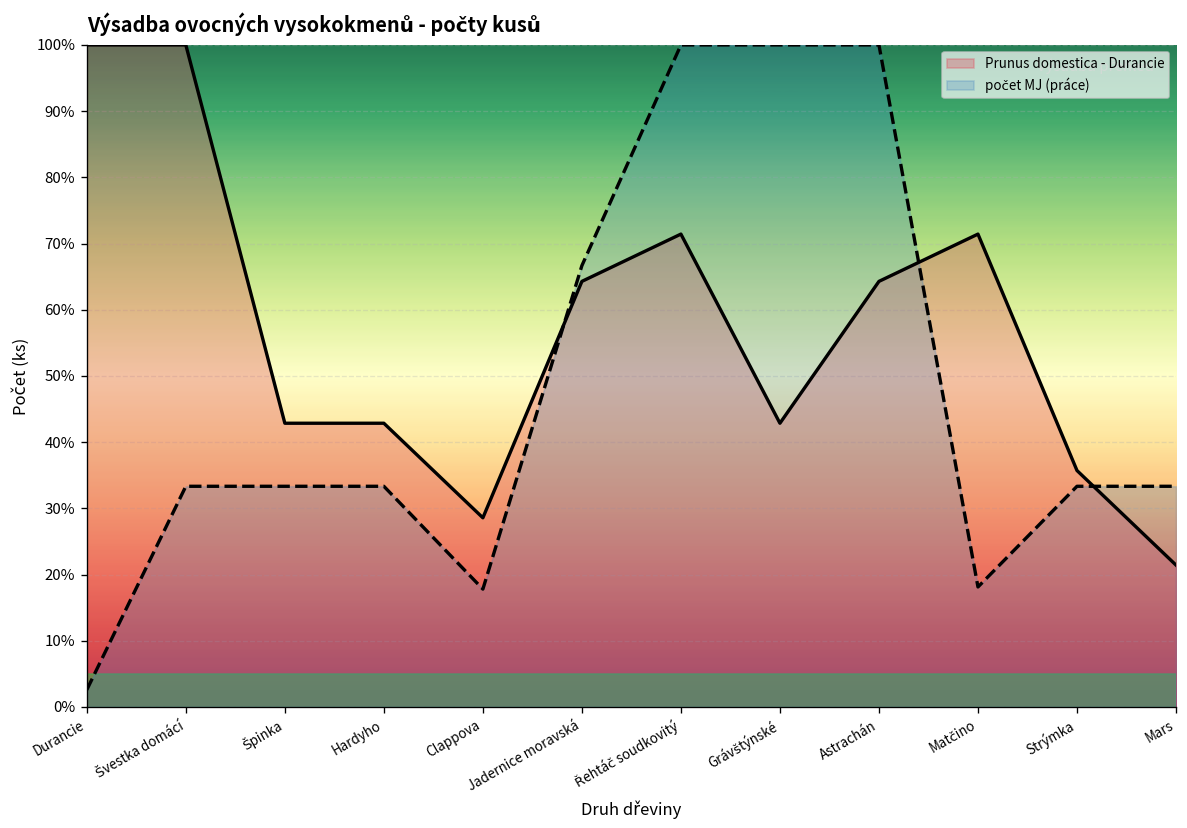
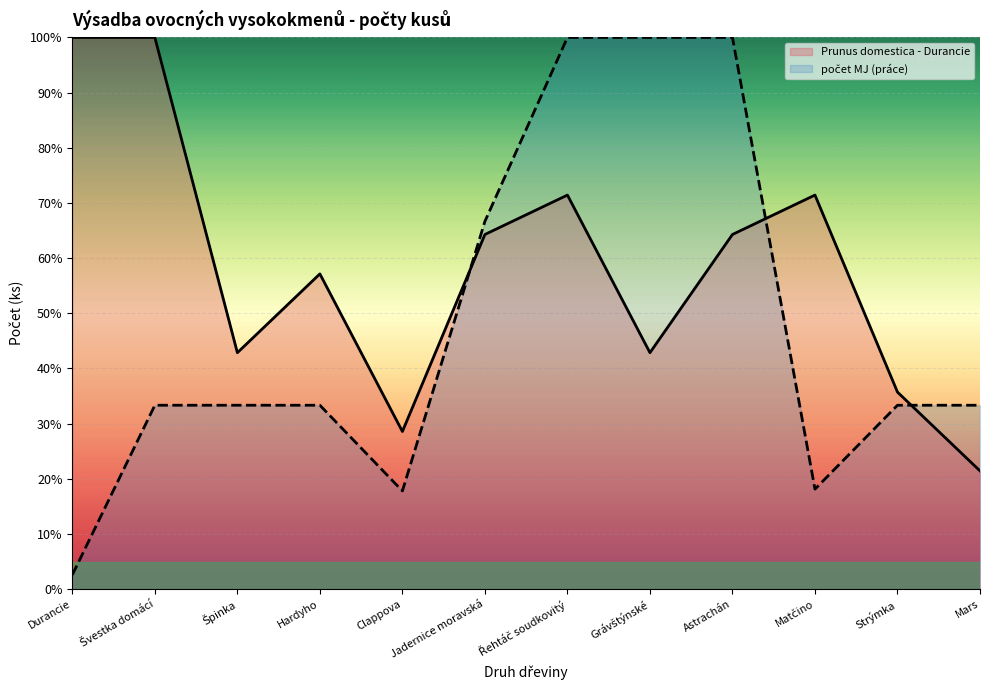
  {
    "Prunus domestica - Durancie": {
      "Durancie": "100%",
      "Švestka domácí": "100%",
      "Špinka": "43%",
-     "Hardyho": "43%",
+     "Hardyho": "57%",
      "Clappova": "29%",
      "Jadernice moravská": "64%",
      "Řehtáč soudkovitý": "71%",
      "Grávštýnské": "43%",
      "Astrachán": "64%",
      "Matčino": "71%",
      "Strýmka": "36%",
      "Mars": "21%"
    },
    "počet MJ (práce)": {
      "Švestka domácí": "33%",
      "Špinka": "33%",
      "Hardyho": "33%",
      "Clappova": "18%",
      "Jadernice moravská": "67%",
      "Řehtáč soudkovitý": "100%",
      "Grávštýnské": "100%",
      "Astrachán": "100%",
      "Matčino": "18%",
      "Strýmka": "33%",
      "Mars": "33%"
    }
  }
